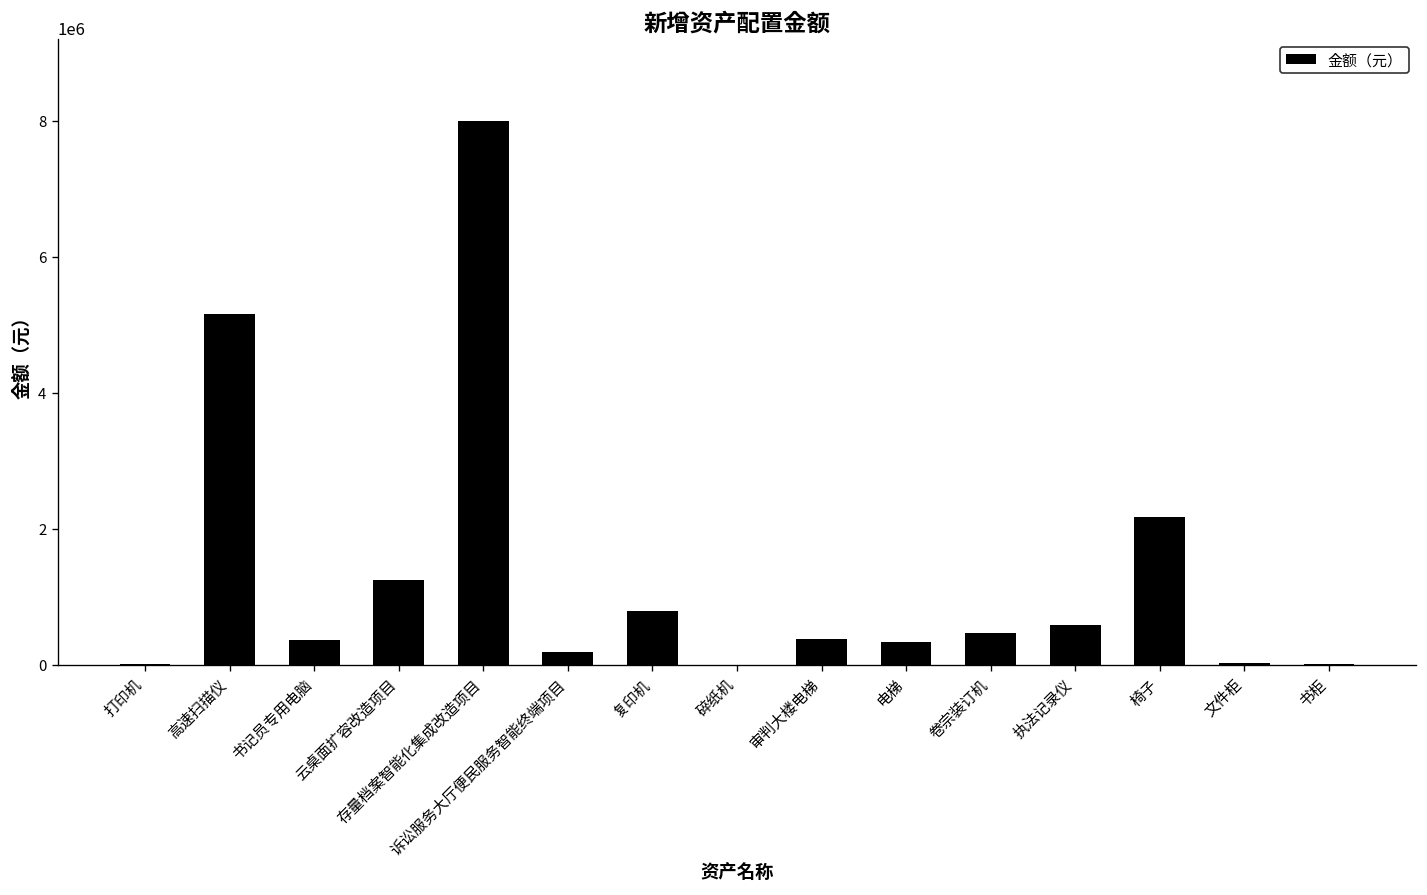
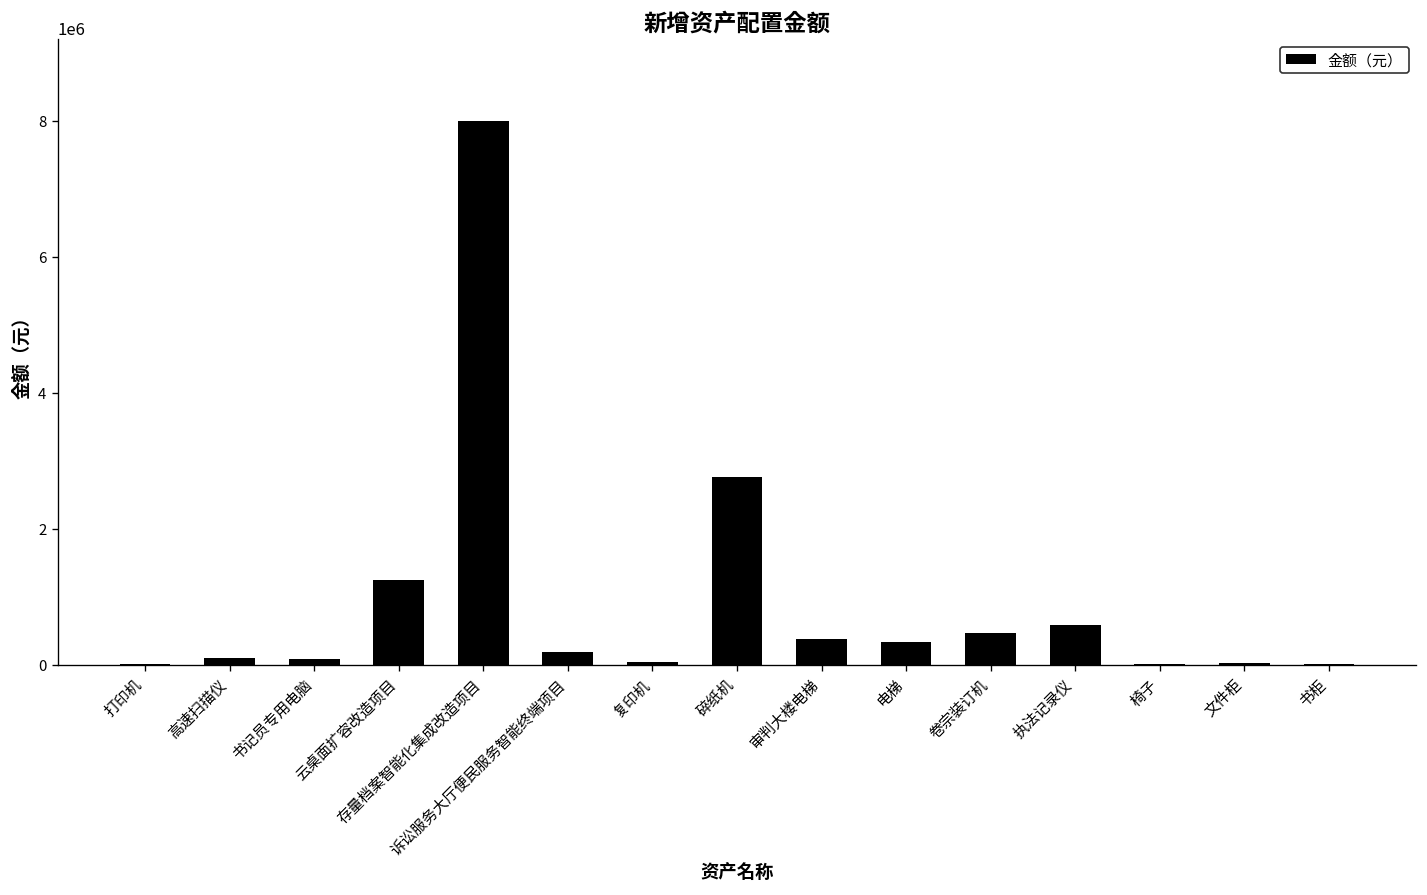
  {
-   "高速扫描仪": 5200000,
-   "书记员专用电脑": 400000,
+   "高速扫描仪": 100000,
+   "书记员专用电脑": 100000,
    "云桌面扩容改造项目": 1200000,
    "存量档案智能化集成改造项目": 8000000,
    "诉讼服务大厅便民服务智能终端项目": 200000,
-   "复印机": 800000,
-   "碎纸机": 0,
+   "复印机": 0,
+   "碎纸机": 2800000,
    "审判大楼电梯": 400000,
    "电梯": 300000,
    "卷宗装订机": 500000,
    "执法记录仪": 600000,
-   "椅子": 2200000
+   "椅子": 0
  }
